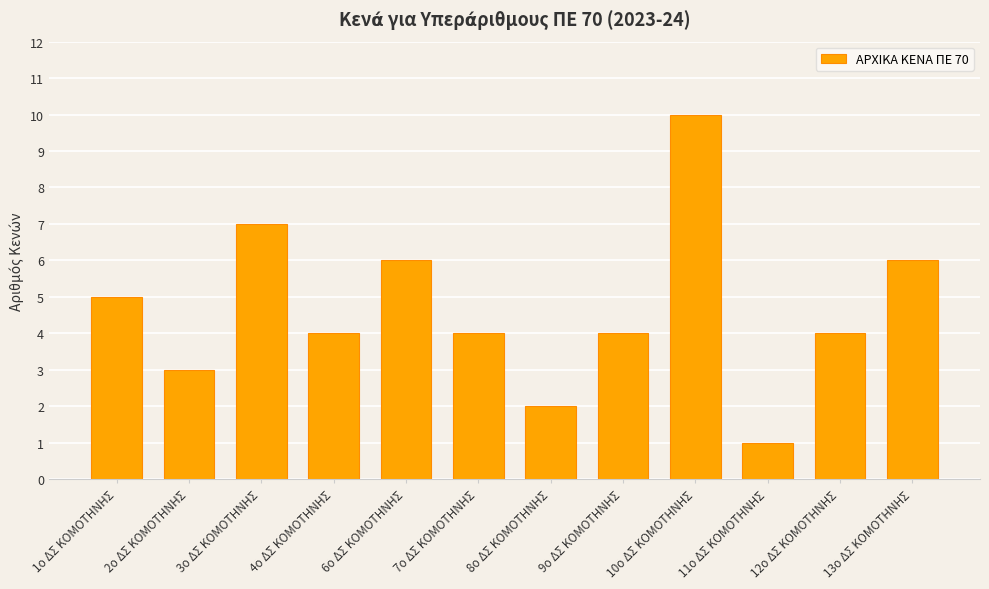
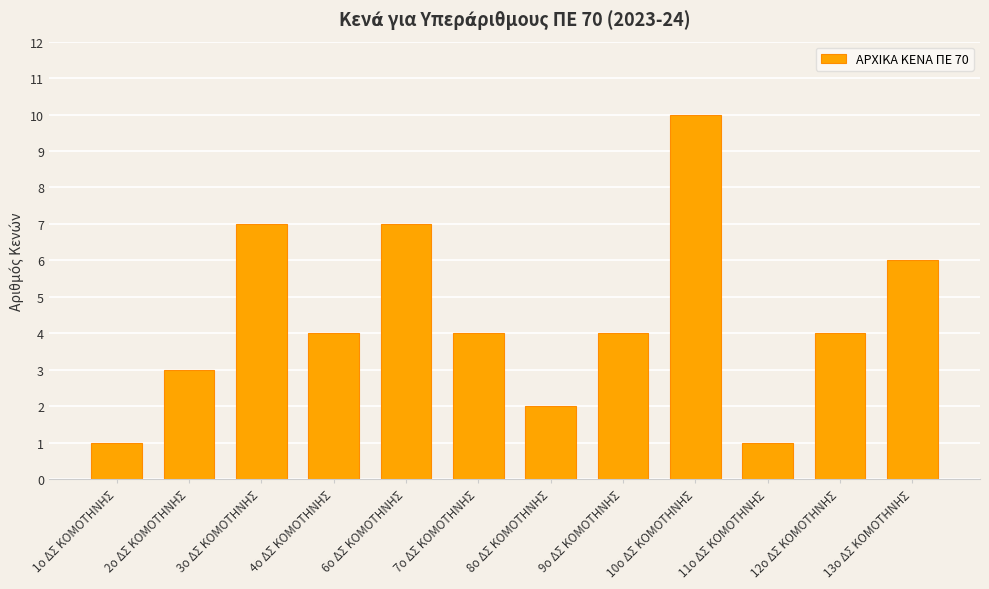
  {
-   "1ο ΔΣ ΚΟΜΟΤΗΝΗΣ": 5,
+   "1ο ΔΣ ΚΟΜΟΤΗΝΗΣ": 1,
    "2ο ΔΣ ΚΟΜΟΤΗΝΗΣ": 3,
    "3ο ΔΣ ΚΟΜΟΤΗΝΗΣ": 7,
    "4ο ΔΣ ΚΟΜΟΤΗΝΗΣ": 4,
-   "6ο ΔΣ ΚΟΜΟΤΗΝΗΣ": 6,
+   "6ο ΔΣ ΚΟΜΟΤΗΝΗΣ": 7,
    "7ο ΔΣ ΚΟΜΟΤΗΝΗΣ": 4,
    "8ο ΔΣ ΚΟΜΟΤΗΝΗΣ": 2,
    "9ο ΔΣ ΚΟΜΟΤΗΝΗΣ": 4,
    "10ο ΔΣ ΚΟΜΟΤΗΝΗΣ": 10,
    "11ο ΔΣ ΚΟΜΟΤΗΝΗΣ": 1,
    "12ο ΔΣ ΚΟΜΟΤΗΝΗΣ": 4,
    "13ο ΔΣ ΚΟΜΟΤΗΝΗΣ": 6
  }
